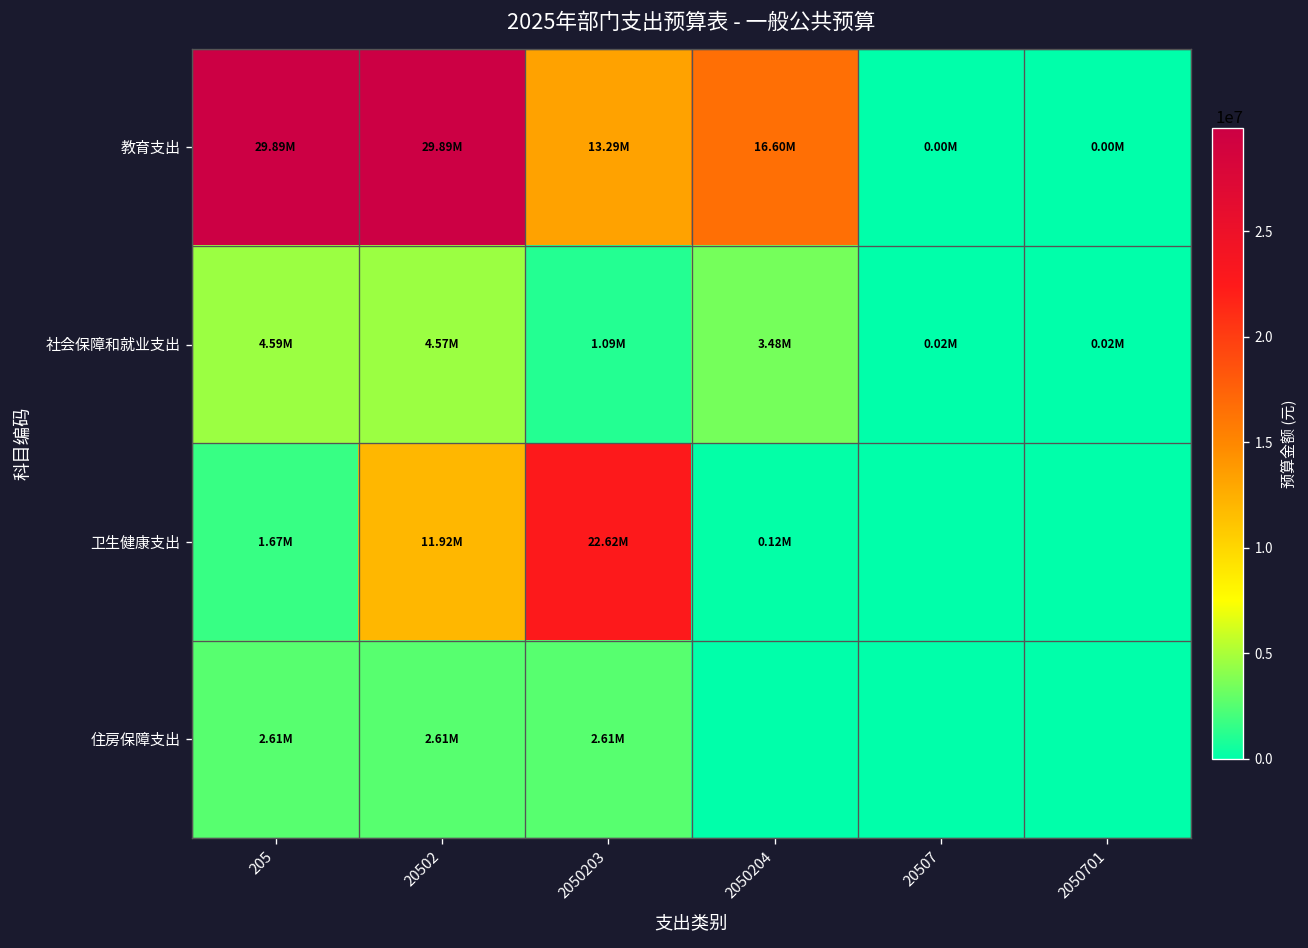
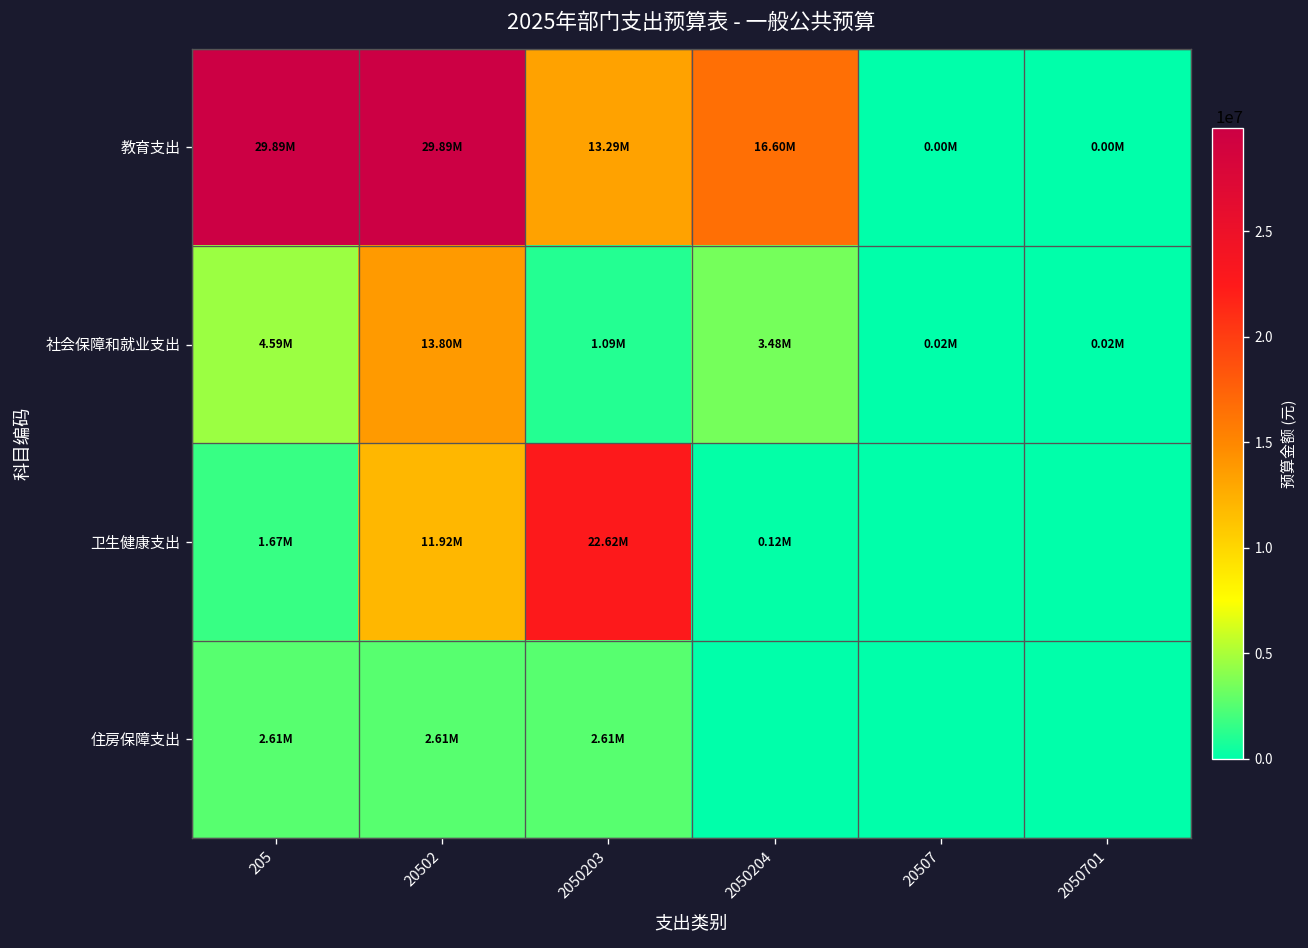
  {
    "教育支出": {
      "205": "29.89M",
      "20502": "29.89M",
      "2050203": "13.29M",
      "2050204": "16.60M",
      "20507": "0.00M",
      "2050701": "0.00M"
    },
    "社会保障和就业支出": {
      "205": "4.59M",
-     "20502": "4.57M",
+     "20502": "13.80M",
      "2050203": "1.09M",
      "2050204": "3.48M",
      "20507": "0.02M",
      "2050701": "0.02M"
    },
    "卫生健康支出": {
      "205": "1.67M",
      "20502": "11.92M",
      "2050203": "22.62M",
      "2050204": "0.12M"
    },
    "住房保障支出": {
      "205": "2.61M",
      "20502": "2.61M",
      "2050203": "2.61M"
    }
  }
